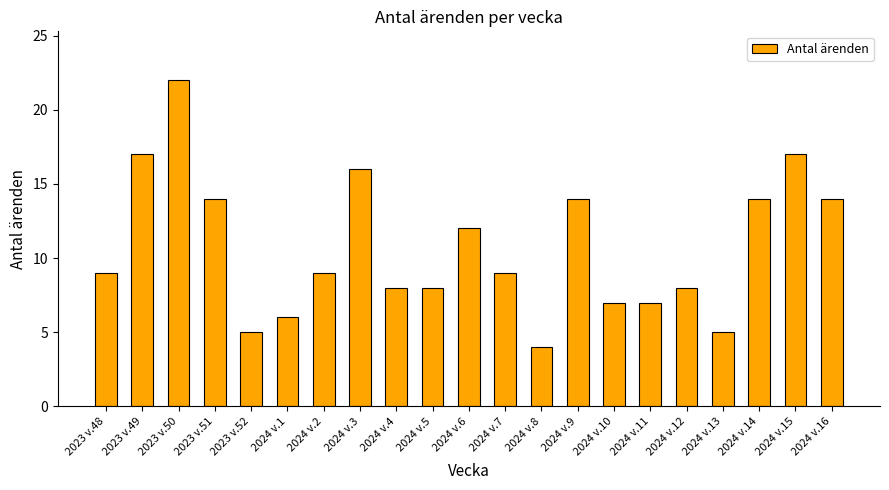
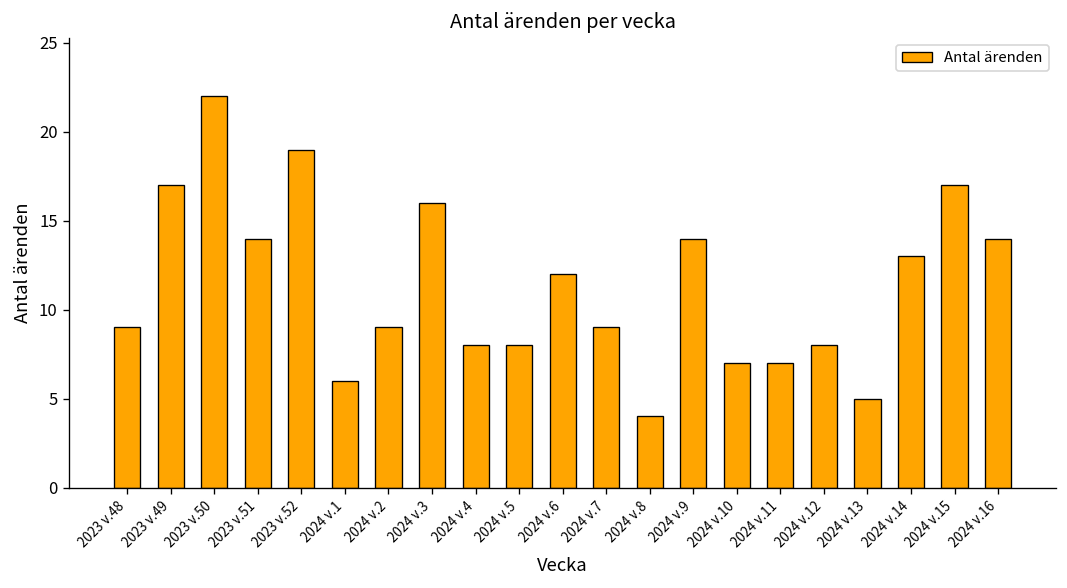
  {
    "2023 v.48": 9,
    "2023 v.49": 17,
    "2023 v.50": 22,
    "2023 v.51": 14,
-   "2023 v.52": 5,
+   "2023 v.52": 19,
    "2024 v.1": 6,
    "2024 v.2": 9,
    "2024 v.3": 16,
    "2024 v.4": 8,
    "2024 v.5": 8,
    "2024 v.6": 12,
    "2024 v.7": 9,
    "2024 v.8": 4,
    "2024 v.9": 14,
    "2024 v.10": 7,
    "2024 v.11": 7,
    "2024 v.12": 8,
    "2024 v.13": 5,
-   "2024 v.14": 14,
+   "2024 v.14": 13,
    "2024 v.15": 17,
    "2024 v.16": 14
  }
